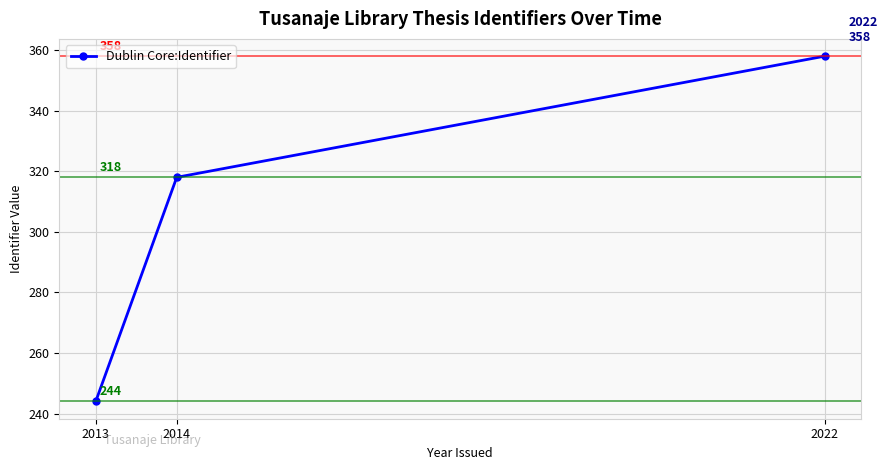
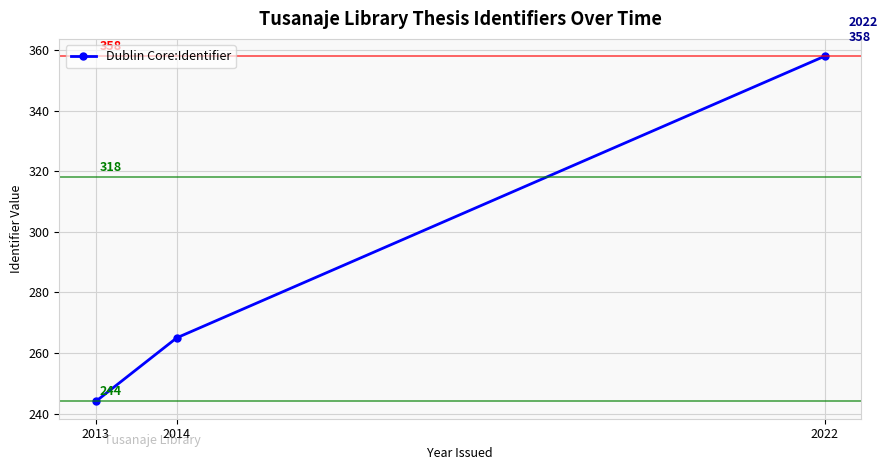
  {
-   "2014": 318,
+   "2014": 265,
    "2022": 358
  }
